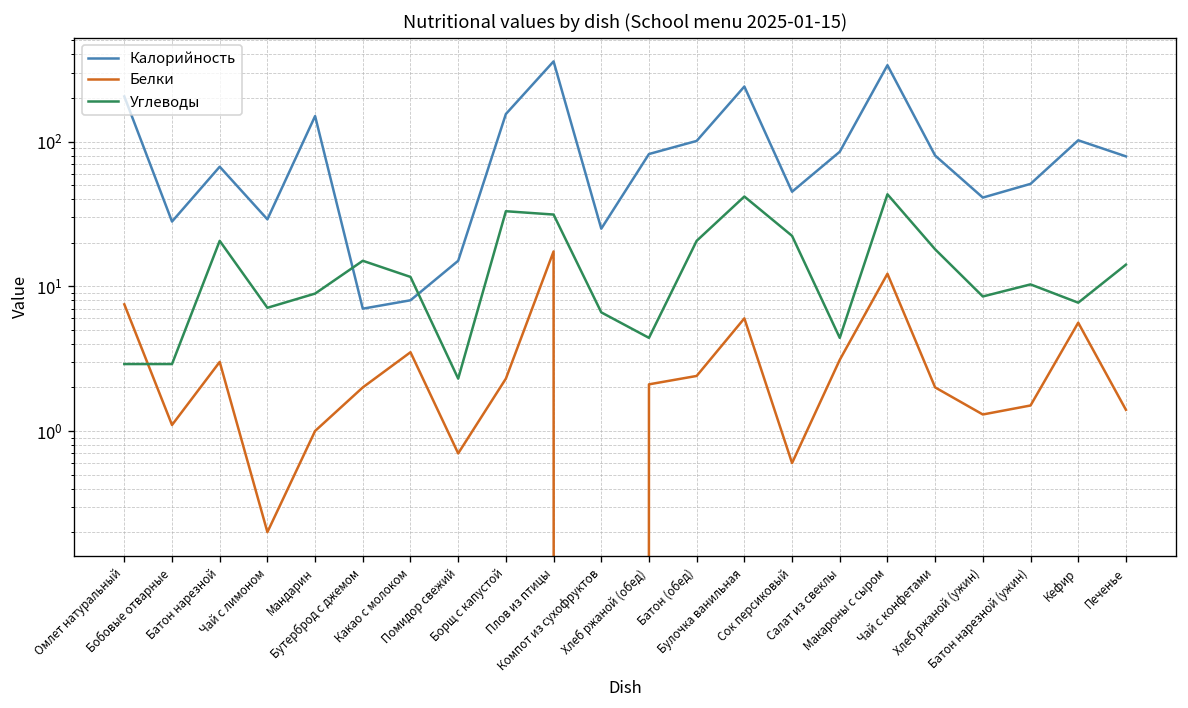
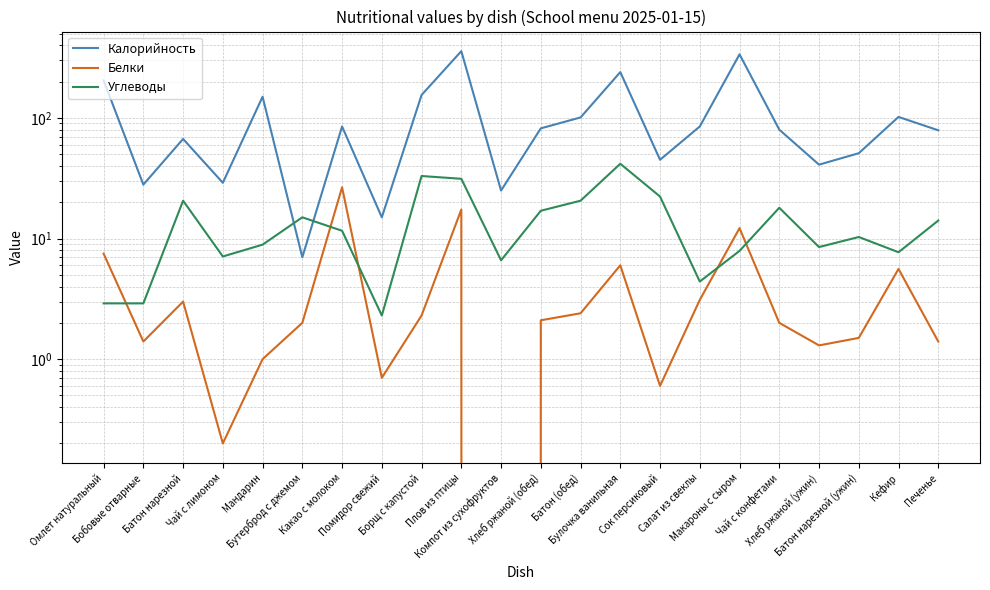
  {
    "Калорийность": {
      "Бобовые отварные": 28,
      "Батон нарезной": 70,
      "Чай с лимоном": 29,
      "Мандарин": 150,
      "Бутерброд с джемом": 7,
-     "Какао с молоком": 8,
+     "Какао с молоком": 90,
      "Помидор свежий": 15,
      "Борщ с капустой": 160,
      "Плов из птицы": 360,
      "Компот из сухофруктов": 25,
      "Хлеб ржаной (обед)": 80,
      "Батон (обед)": 100,
      "Булочка ванильная": 240,
      "Сок персиковый": 45,
      "Салат из свеклы": 90,
      "Макароны с сыром": 340,
      "Чай с конфетами": 80,
      "Хлеб ржаной (ужин)": 41,
      "Батон нарезной (ужин)": 51,
      "Кефир": 100,
      "Печенье": 80
    },
    "Белки": {
      "Омлет натуральный": 8,
-     "Бобовые отварные": 1.1,
+     "Бобовые отварные": 1.4,
      "Батон нарезной": 3.0,
      "Чай с лимоном": 0.2,
      "Мандарин": 1.0,
      "Бутерброд с джемом": 2.0,
-     "Какао с молоком": 3.5,
+     "Какао с молоком": 27,
      "Помидор свежий": 0.7,
      "Борщ с капустой": 2.3,
      "Плов из птицы": 17,
      "Хлеб ржаной (обед)": 2.1,
      "Батон (обед)": 2.4,
      "Булочка ванильная": 6,
      "Сок персиковый": 0.6,
      "Салат из свеклы": 3.1,
      "Макароны с сыром": 12,
      "Чай с конфетами": 2.0,
      "Хлеб ржаной (ужин)": 1.3,
      "Батон нарезной (ужин)": 1.5,
      "Кефир": 6,
      "Печенье": 1.4
    },
    "Углеводы": {
      "Омлет натуральный": 2.9,
      "Бобовые отварные": 2.9,
      "Батон нарезной": 21,
      "Чай с лимоном": 7,
      "Мандарин": 9,
      "Бутерброд с джемом": 15,
      "Какао с молоком": 12,
      "Помидор свежий": 2.3,
      "Борщ с капустой": 33,
      "Плов из птицы": 31,
      "Компот из сухофруктов": 7,
-     "Хлеб ржаной (обед)": 4.4,
+     "Хлеб ржаной (обед)": 17,
      "Батон (обед)": 21,
      "Булочка ванильная": 42,
      "Сок персиковый": 22,
      "Салат из свеклы": 4.4,
-     "Макароны с сыром": 43,
+     "Макароны с сыром": 8,
      "Чай с конфетами": 18,
      "Хлеб ржаной (ужин)": 9,
      "Батон нарезной (ужин)": 10,
      "Кефир": 8,
      "Печенье": 14
    }
  }
